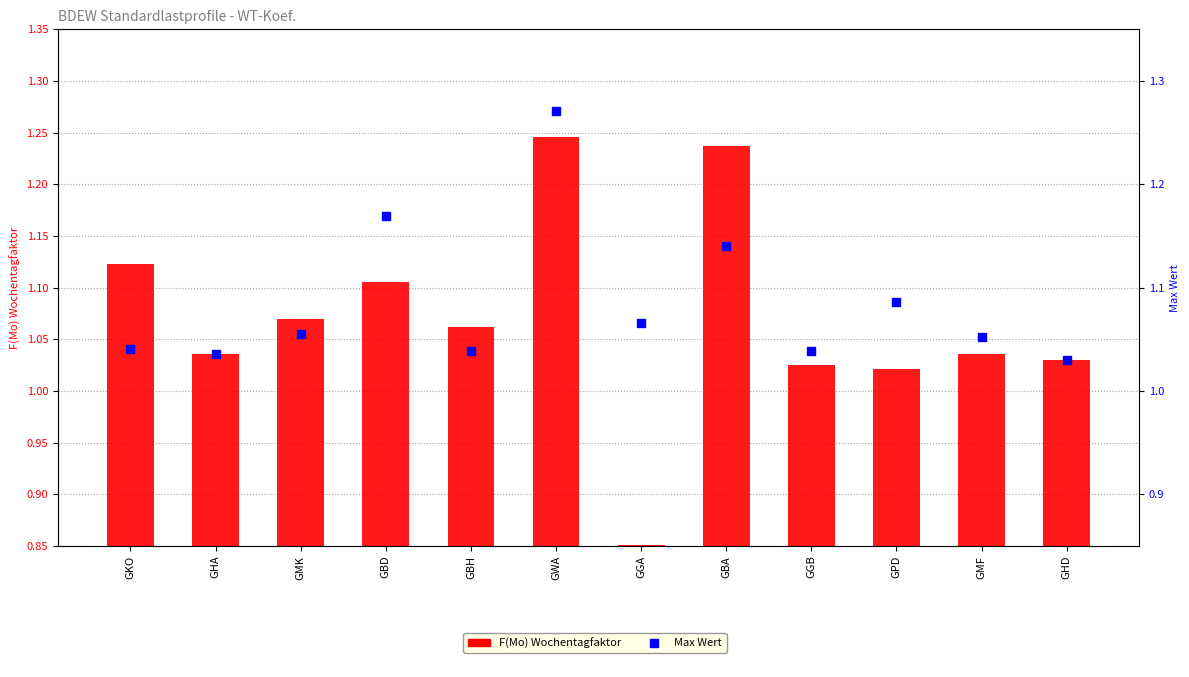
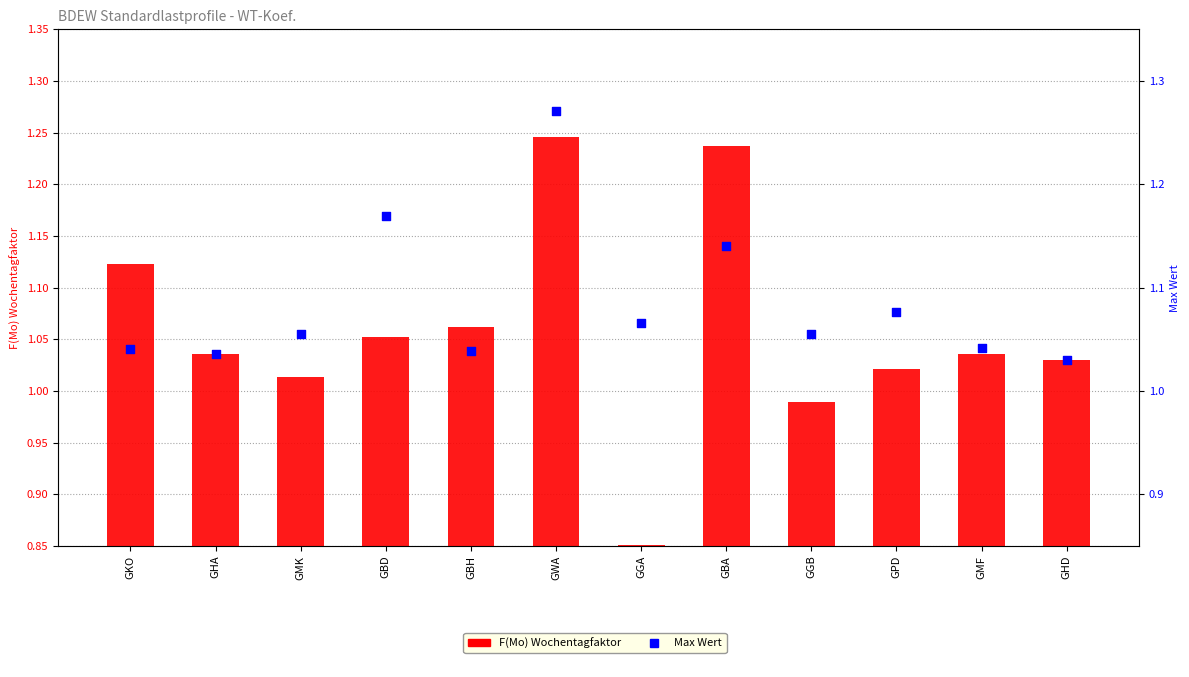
  {
    "F(Mo) Wochentagfaktor": {
      "GKO": 1.123,
      "GHA": 1.036,
-     "GMK": 1.070,
-     "GBD": 1.105,
+     "GMK": 1.013,
+     "GBD": 1.053,
      "GBH": 1.062,
      "GWA": 1.246,
      "GGA": 0.851,
      "GBA": 1.238,
-     "GGB": 1.026,
+     "GGB": 0.990,
      "GPD": 1.021,
      "GMF": 1.035,
      "GHD": 1.030
    },
    "Max Wert": {
-     "GGB": 1.039,
-     "GPD": 1.087,
-     "GMF": 1.052
+     "GGB": 1.055,
+     "GPD": 1.077,
+     "GMF": 1.042
    }
  }
